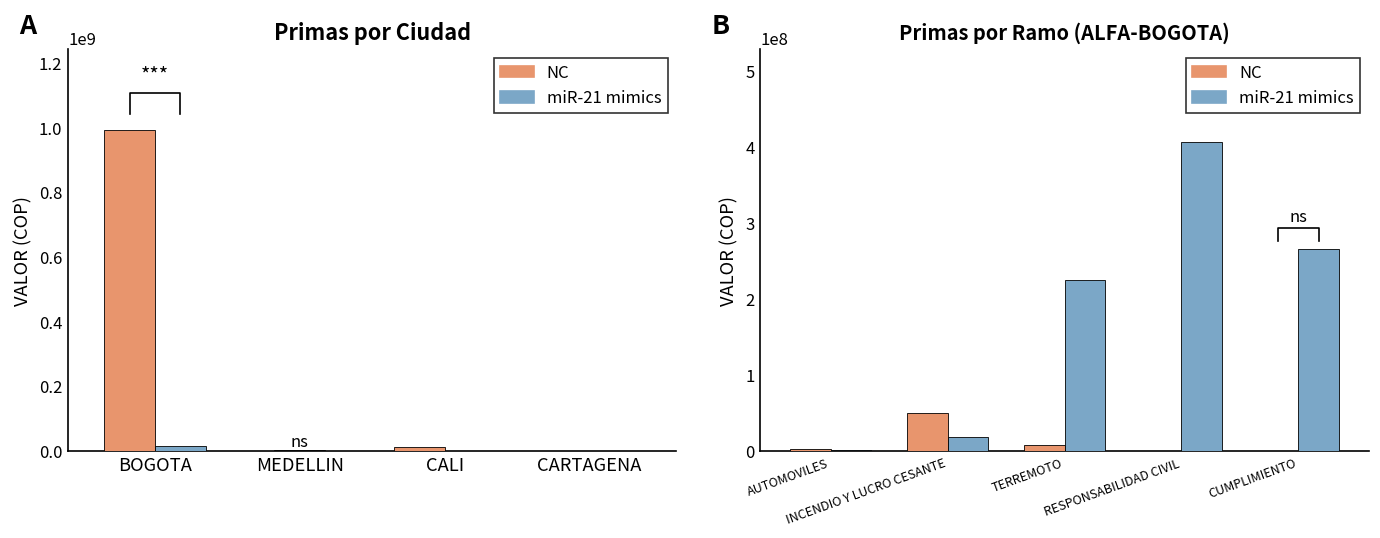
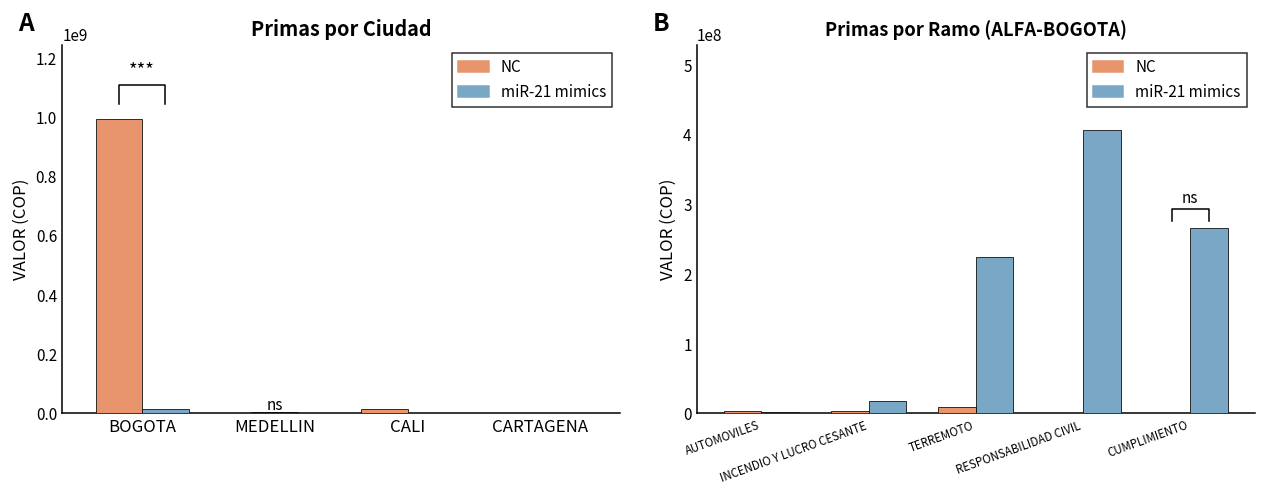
  {
    "Primas por Ciudad": {
      "NC": {
        "BOGOTA": 990000000,
        "CALI": 10000000
      },
      "miR-21 mimics": {
        "BOGOTA": 20000000,
        "CARTAGENA": 0
      }
    },
    "Primas por Ramo (ALFA-BOGOTA)": {
      "NC": {
-       "INCENDIO Y LUCRO CESANTE": 50000000,
+       "INCENDIO Y LUCRO CESANTE": 0,
        "TERREMOTO": 10000000
      },
      "miR-21 mimics": {
        "INCENDIO Y LUCRO CESANTE": 20000000,
        "TERREMOTO": 220000000,
        "RESPONSABILIDAD CIVIL": 410000000,
        "CUMPLIMIENTO": 270000000
      }
    }
  }
